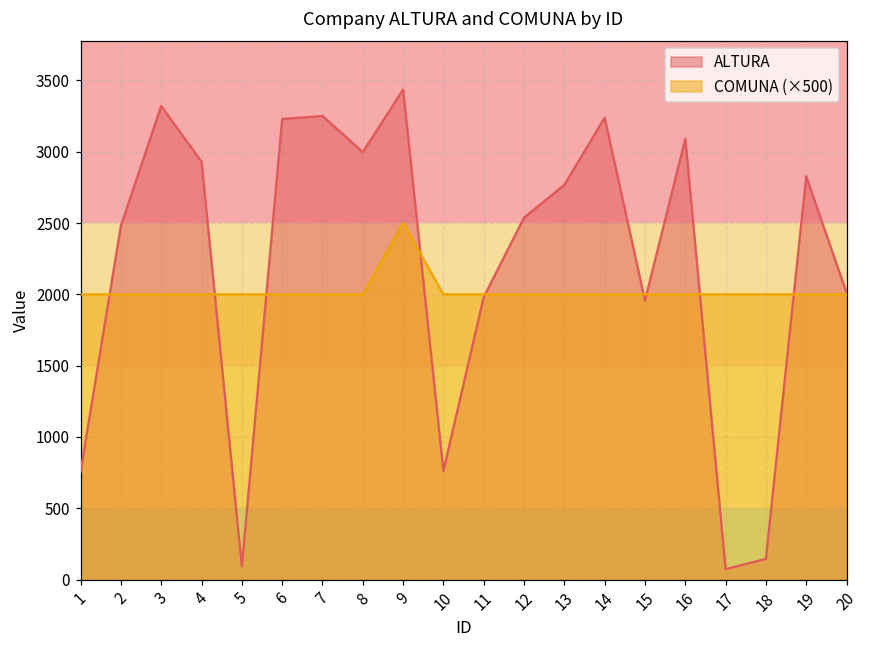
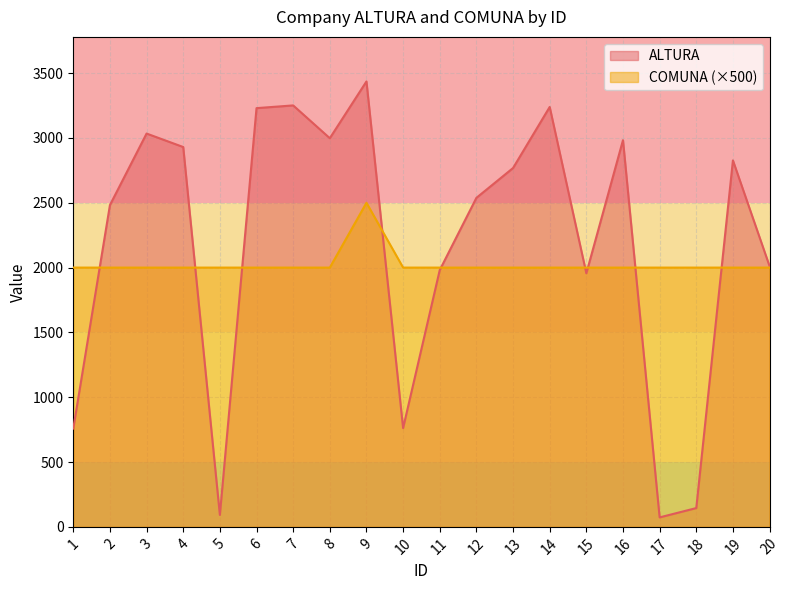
  {
    "ALTURA": {
      "1": 760,
      "2": 2480,
-     "3": 3320,
+     "3": 3030,
      "4": 2930,
      "5": 90,
      "6": 3230,
      "7": 3250,
      "8": 3000,
      "9": 3440,
      "10": 760,
      "12": 2540,
      "13": 2770,
      "14": 3240,
      "15": 1960,
-     "16": 3090,
+     "16": 2980,
      "17": 70,
      "18": 150,
      "19": 2830
    },
    "COMUNA (×500)": {
      "1": 2000,
      "2": 2000,
      "3": 2000,
      "4": 2000,
      "5": 2000,
      "6": 2000,
      "7": 2000,
      "8": 2000,
      "9": 2500,
      "10": 2000,
      "12": 2000,
      "13": 2000,
      "14": 2000,
      "15": 2000,
      "16": 2000,
      "17": 2000,
      "18": 2000,
      "19": 2000
    }
  }
